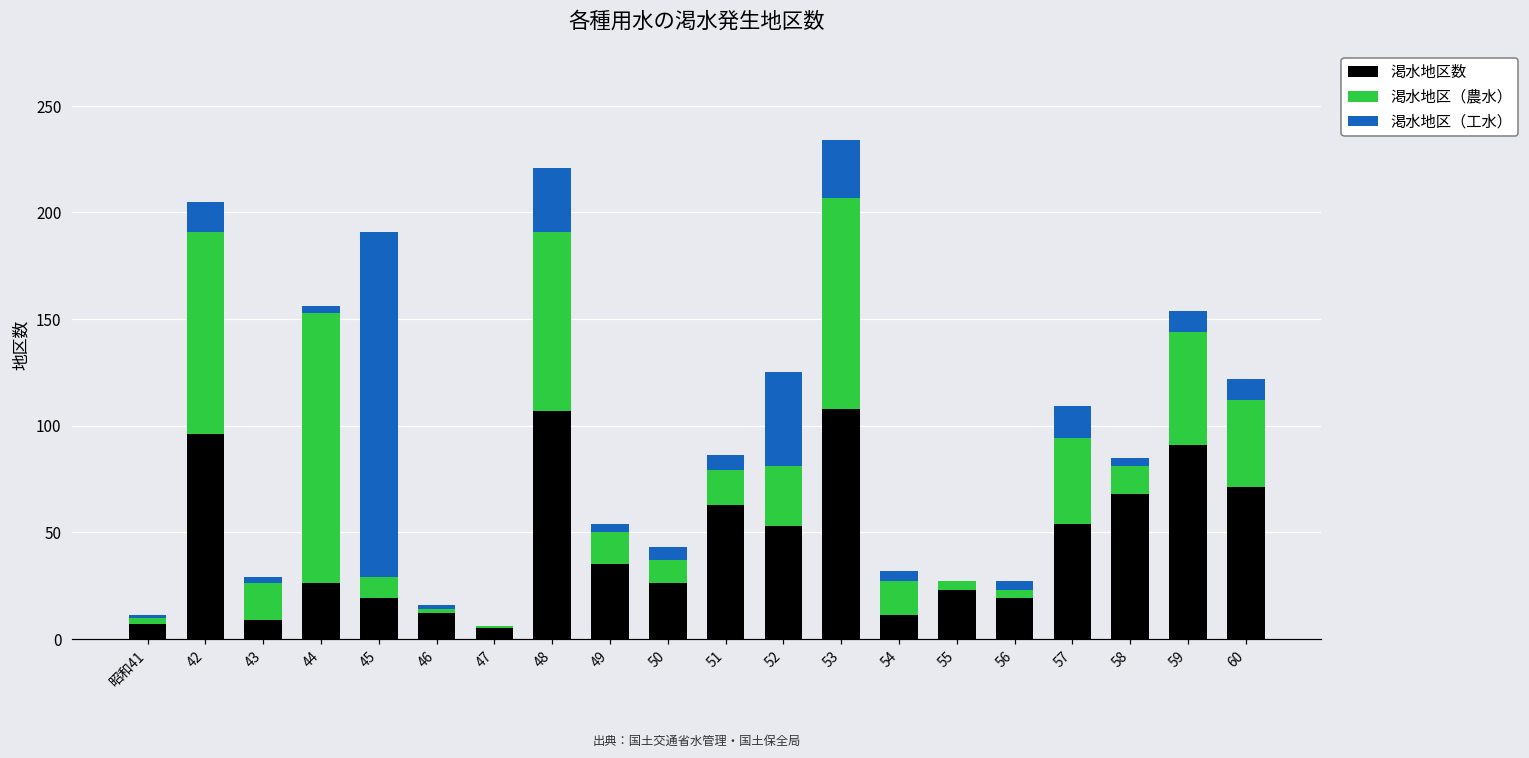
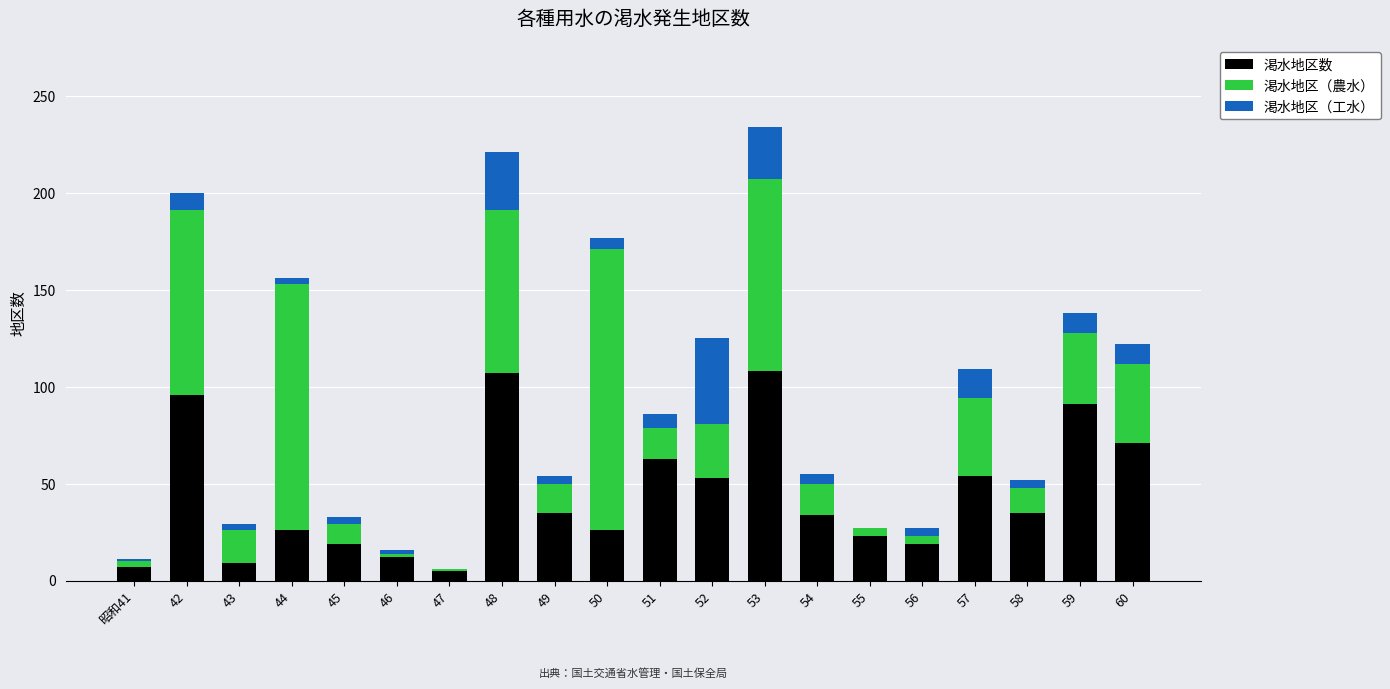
  {
    "渇水地区数": {
      "昭和41": 7,
      "42": 96,
      "43": 9,
      "44": 26,
      "45": 19,
      "46": 12,
      "47": 5,
      "48": 107,
      "49": 35,
      "50": 26,
      "51": 63,
      "52": 53,
      "53": 108,
-     "54": 11,
+     "54": 34,
      "55": 23,
      "56": 19,
      "57": 54,
-     "58": 68,
+     "58": 35,
      "59": 91,
      "60": 71
    },
    "渇水地区（農水）": {
      "昭和41": 3,
      "42": 95,
      "43": 17,
      "44": 127,
      "45": 10,
      "46": 2,
      "48": 84,
      "49": 15,
-     "50": 11,
+     "50": 145,
      "51": 16,
      "52": 28,
      "53": 99,
      "54": 16,
      "55": 4,
      "56": 4,
      "57": 40,
      "58": 13,
-     "59": 53,
+     "59": 37,
      "60": 41
    },
    "渇水地区（工水）": {
-     "42": 14,
+     "42": 9,
      "43": 3,
      "44": 3,
-     "45": 162,
+     "45": 4,
      "46": 2,
      "47": 0,
      "48": 30,
      "49": 4,
      "50": 6,
      "51": 7,
      "52": 44,
      "53": 27,
      "54": 5,
      "55": 0,
      "56": 4,
      "57": 15,
      "58": 4,
      "59": 10,
      "60": 10
    }
  }
